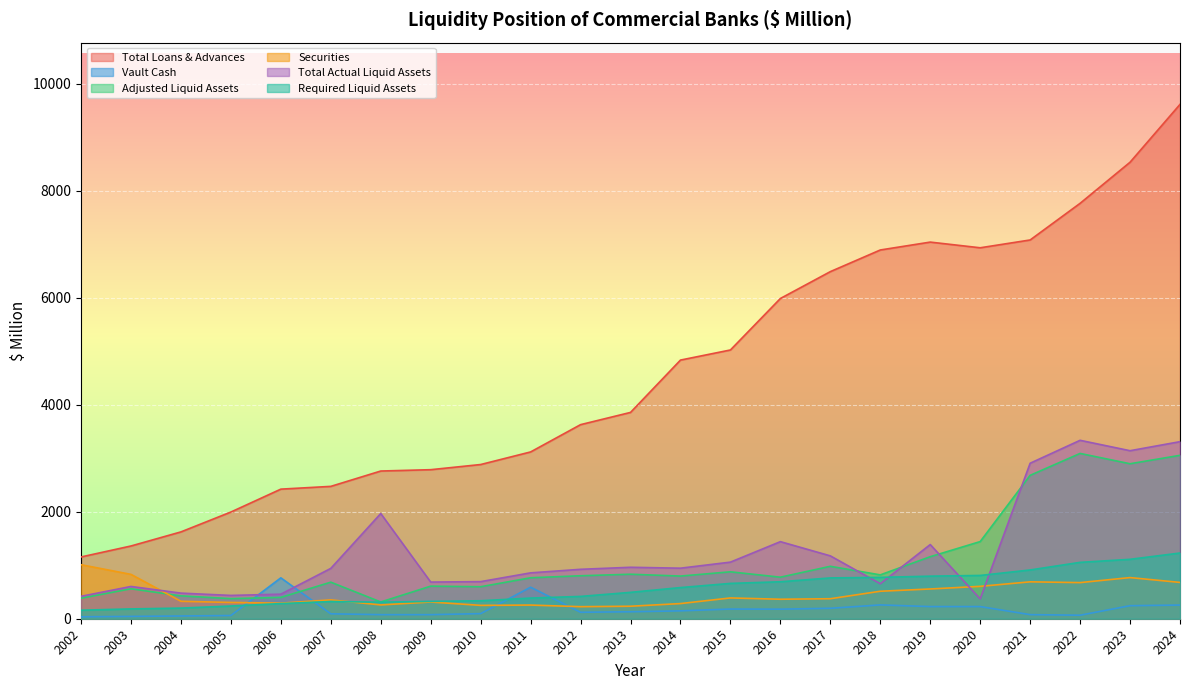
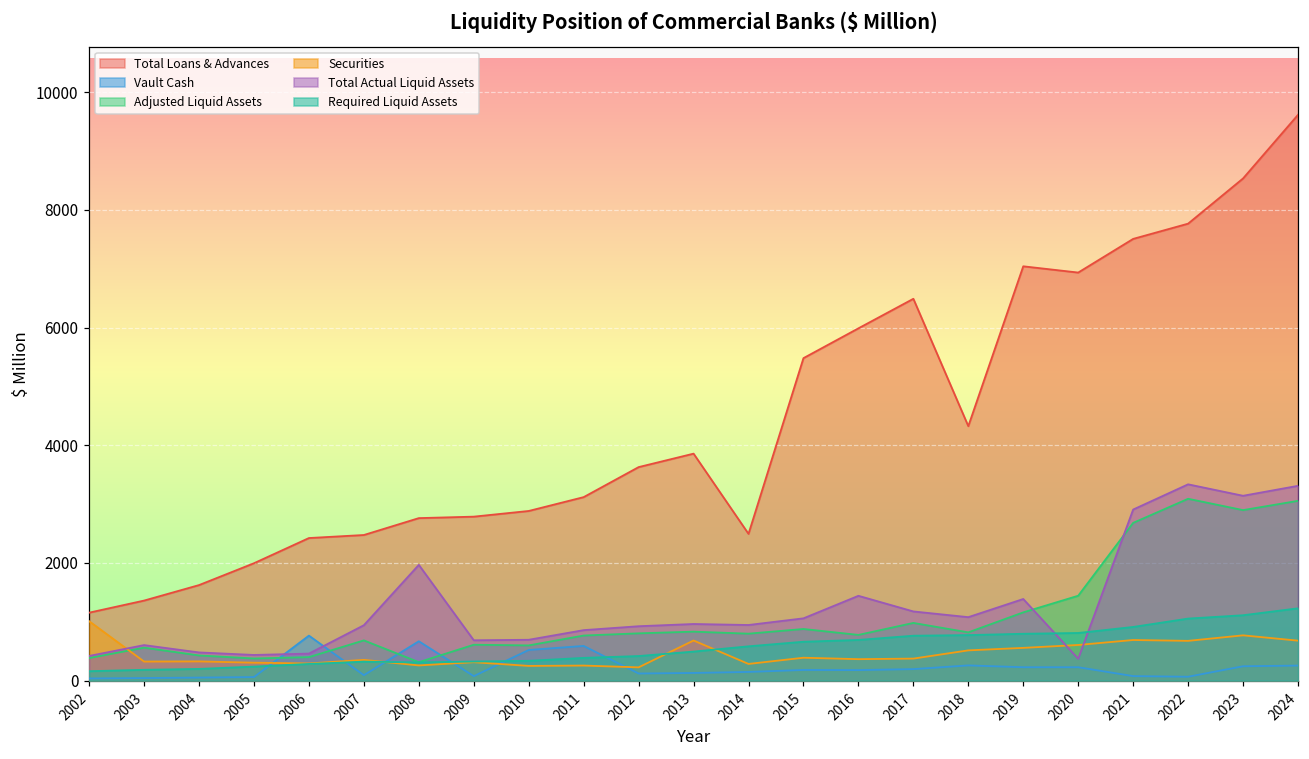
  {
    "Total Loans & Advances": {
      "2002": 1200,
      "2003": 1400,
      "2004": 1600,
      "2005": 2000,
      "2006": 2400,
      "2007": 2500,
      "2008": 2800,
      "2009": 2800,
      "2010": 2900,
      "2011": 3100,
      "2012": 3600,
      "2013": 3900,
-     "2014": 4800,
-     "2015": 5000,
+     "2014": 2500,
+     "2015": 5500,
      "2016": 6000,
      "2017": 6500,
-     "2018": 6900,
+     "2018": 4300,
      "2019": 7000,
      "2020": 6900,
-     "2021": 7100,
+     "2021": 7500,
      "2022": 7800,
      "2023": 8500,
      "2024": 9600
    },
    "Vault Cash": {
      "2002": 0,
      "2003": 0,
      "2004": 100,
      "2005": 100,
      "2006": 800,
      "2007": 100,
-     "2008": 100,
+     "2008": 700,
      "2009": 100,
-     "2010": 100,
+     "2010": 500,
      "2011": 600,
      "2012": 100,
      "2013": 100,
      "2014": 100,
      "2015": 200,
      "2016": 200,
      "2017": 200,
      "2018": 300,
      "2019": 200,
      "2020": 200,
      "2021": 100,
      "2022": 100,
      "2023": 200,
      "2024": 300
    },
    "Securities": {
      "2002": 1000,
-     "2003": 800,
+     "2003": 300,
      "2004": 300,
      "2005": 300,
      "2008": 300,
      "2010": 200,
      "2011": 300,
      "2012": 200,
-     "2013": 200,
+     "2013": 700,
      "2014": 300,
      "2015": 400,
      "2016": 400,
      "2017": 400,
      "2018": 500,
      "2019": 600,
      "2020": 600,
      "2021": 700,
      "2022": 700,
      "2023": 800,
      "2024": 700
    },
    "Total Actual Liquid Assets": {
      "2004": 500,
      "2005": 400,
      "2006": 500,
      "2007": 900,
      "2008": 2000,
      "2009": 700,
      "2010": 700,
      "2011": 900,
      "2012": 900,
      "2013": 1000,
      "2014": 900,
      "2015": 1100,
      "2016": 1400,
      "2017": 1200,
-     "2018": 700,
+     "2018": 1100,
      "2019": 1400,
      "2020": 400,
      "2021": 2900,
      "2022": 3300,
      "2023": 3100,
      "2024": 3300
    }
  }
